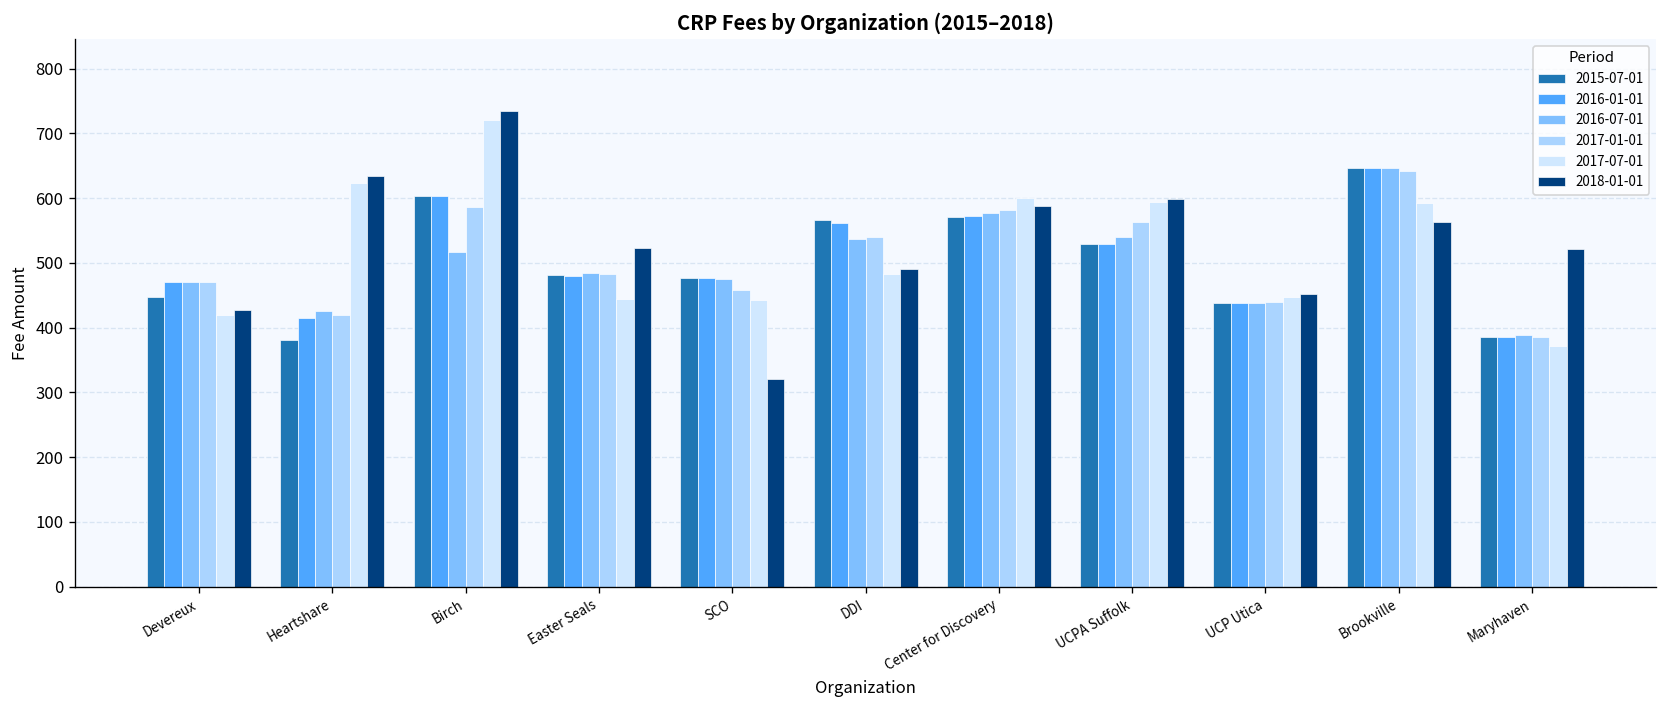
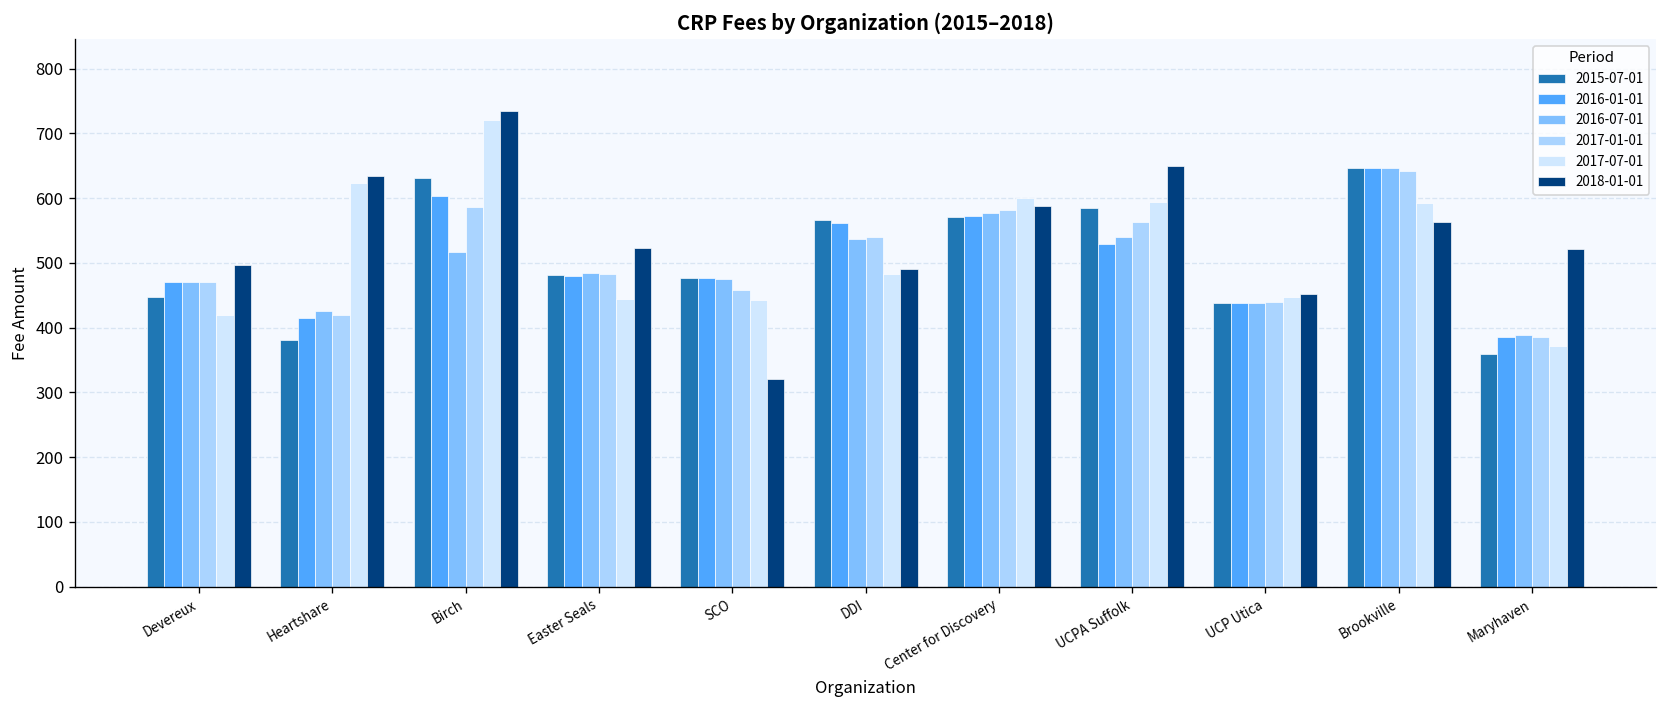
  {
    "2015-07-01": {
      "Devereux": 450,
      "Heartshare": 380,
-     "Birch": 600,
+     "Birch": 630,
      "Easter Seals": 480,
      "SCO": 480,
      "DDI": 570,
      "Center for Discovery": 570,
-     "UCPA Suffolk": 530,
+     "UCPA Suffolk": 580,
      "UCP Utica": 440,
      "Brookville": 650,
-     "Maryhaven": 390
+     "Maryhaven": 360
    },
    "2018-01-01": {
-     "Devereux": 430,
+     "Devereux": 500,
      "Heartshare": 630,
      "Birch": 730,
      "Easter Seals": 520,
      "SCO": 320,
      "DDI": 490,
      "Center for Discovery": 590,
-     "UCPA Suffolk": 600,
+     "UCPA Suffolk": 650,
      "UCP Utica": 450,
      "Brookville": 560,
      "Maryhaven": 520
    }
  }
